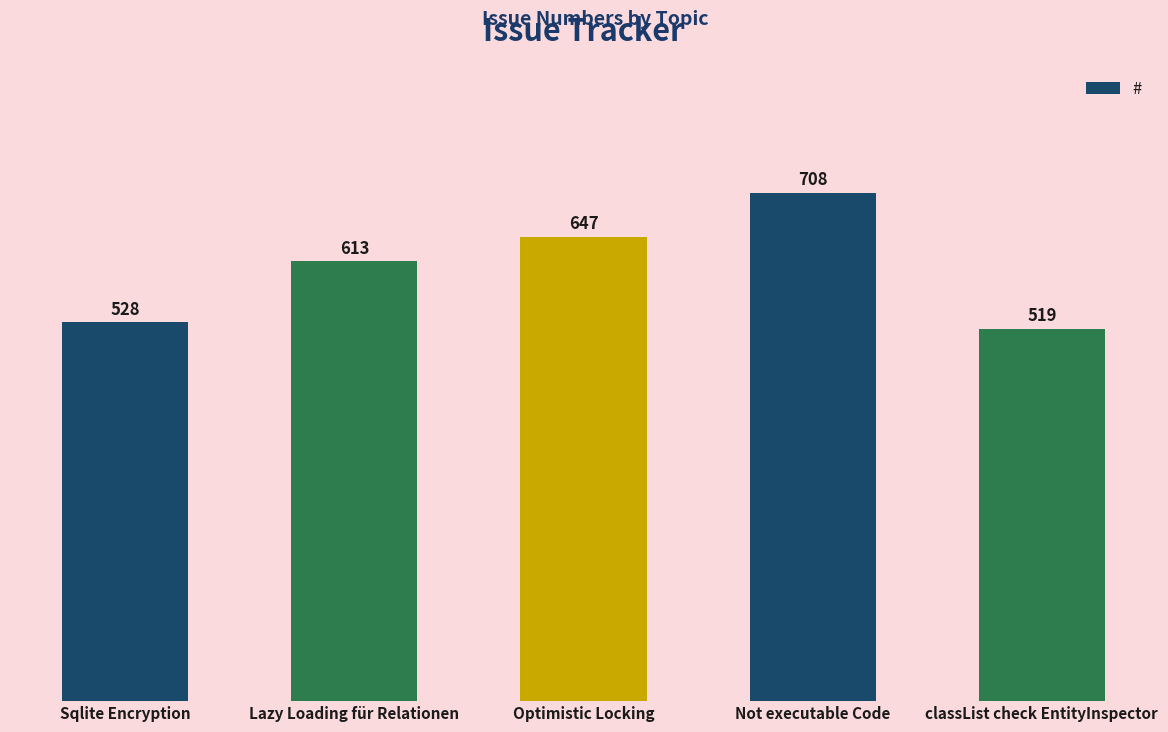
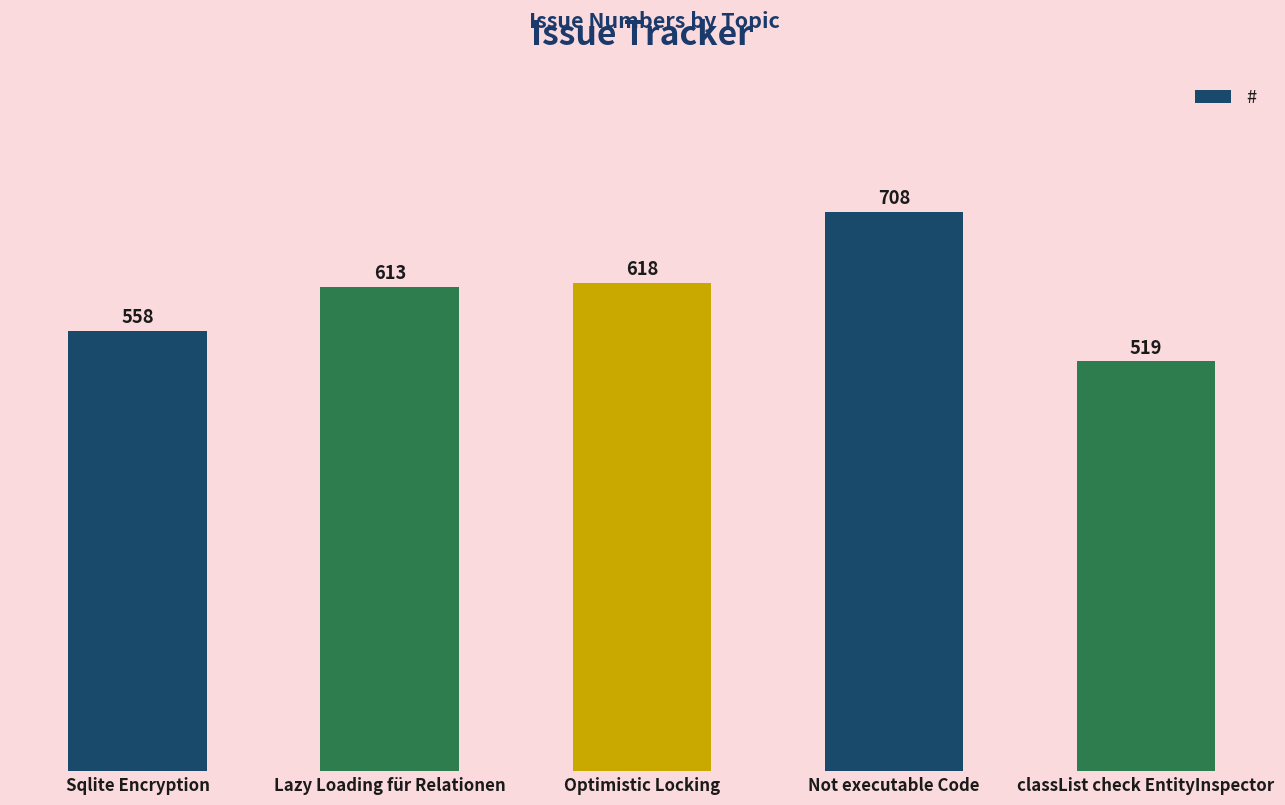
  {
-   "Sqlite Encryption": 528,
+   "Sqlite Encryption": 558,
    "Lazy Loading für Relationen": 613,
-   "Optimistic Locking": 647,
+   "Optimistic Locking": 618,
    "Not executable Code": 708,
    "classList check EntityInspector": 519
  }
